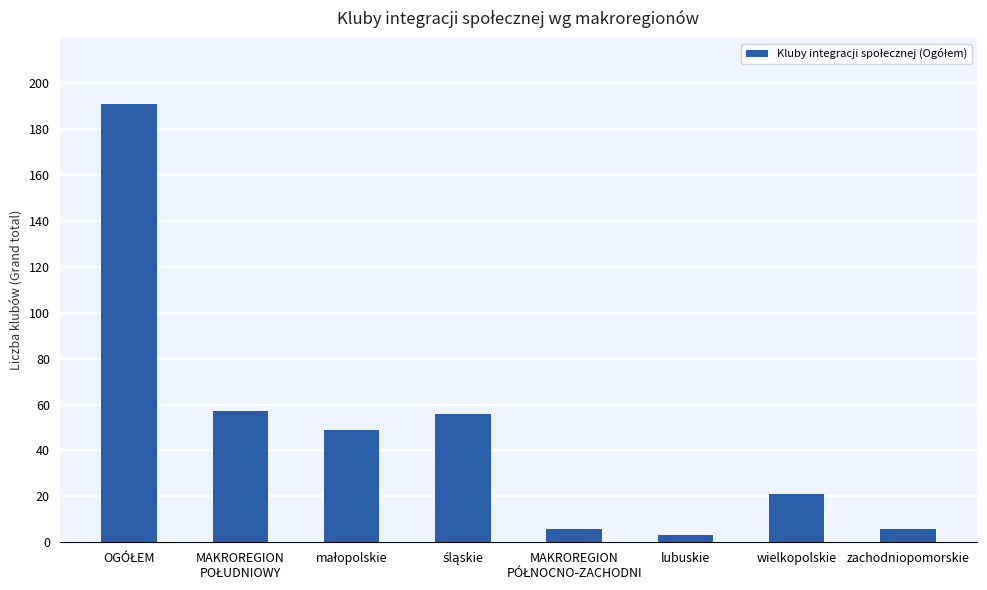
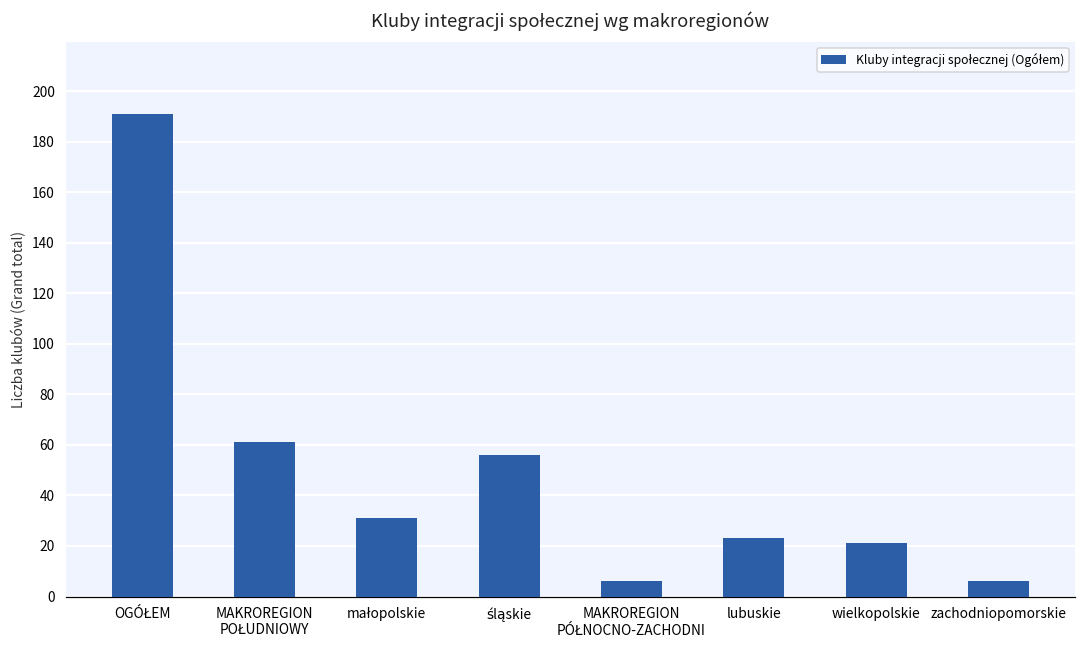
  {
    "OGÓŁEM": 191,
-   "MAKROREGION POŁUDNIOWY": 57,
-   "małopolskie": 49,
+   "MAKROREGION POŁUDNIOWY": 61,
+   "małopolskie": 31,
    "śląskie": 56,
    "MAKROREGION PÓŁNOCNO-ZACHODNI": 6,
-   "lubuskie": 3,
+   "lubuskie": 23,
    "wielkopolskie": 21,
    "zachodniopomorskie": 6
  }
